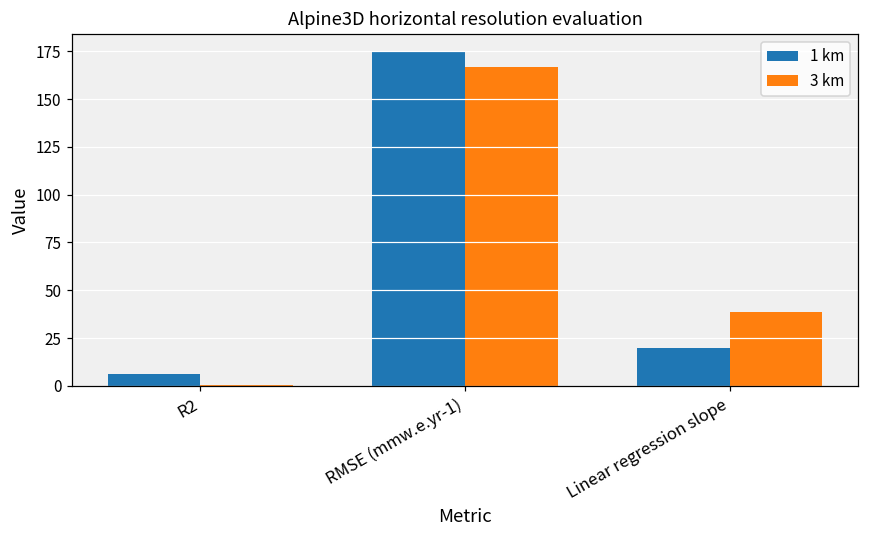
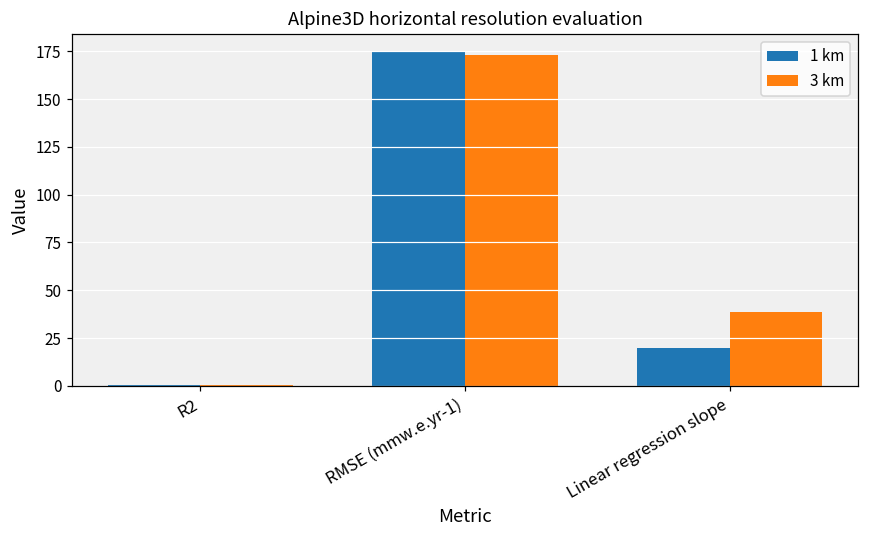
  {
    "1 km": {
-     "R2": 6,
+     "R2": 0,
      "RMSE (mmw.e.yr-1)": 175,
      "Linear regression slope": 20
    },
    "3 km": {
-     "RMSE (mmw.e.yr-1)": 167,
+     "RMSE (mmw.e.yr-1)": 173,
      "Linear regression slope": 39
    }
  }
